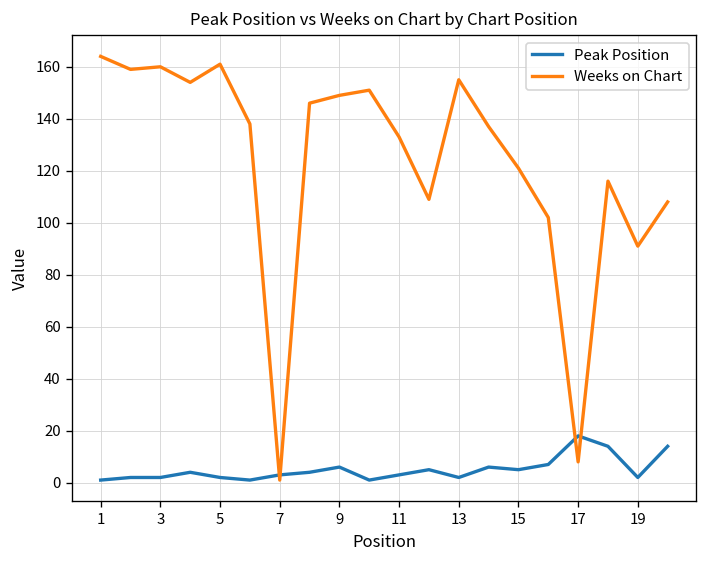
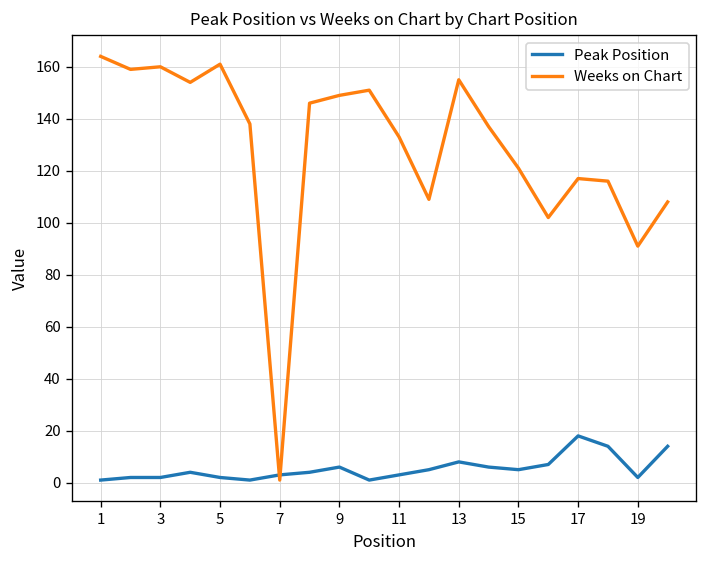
  {
    "Peak Position": {
      "1": 1,
      "3": 2,
      "5": 2,
      "7": 3,
      "9": 6,
      "11": 3,
-     "13": 2,
+     "13": 8,
      "15": 5,
      "17": 18,
      "19": 2
    },
    "Weeks on Chart": {
      "1": 164,
      "3": 160,
      "5": 161,
      "7": 1,
      "9": 149,
      "11": 133,
      "13": 155,
      "15": 121,
-     "17": 8,
+     "17": 117,
      "19": 91
    }
  }
